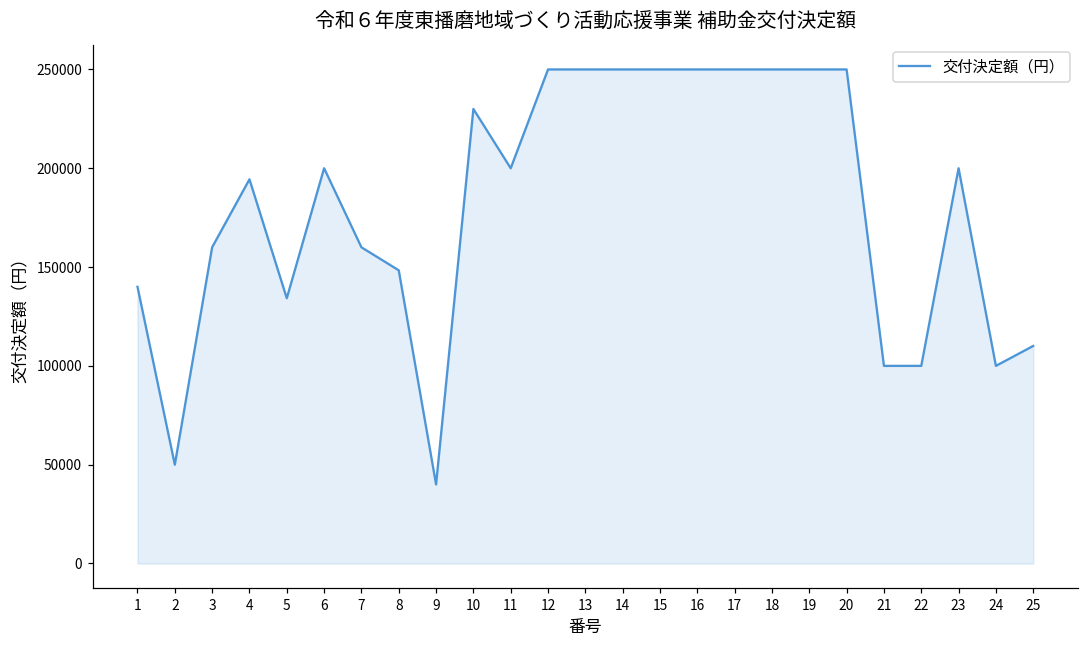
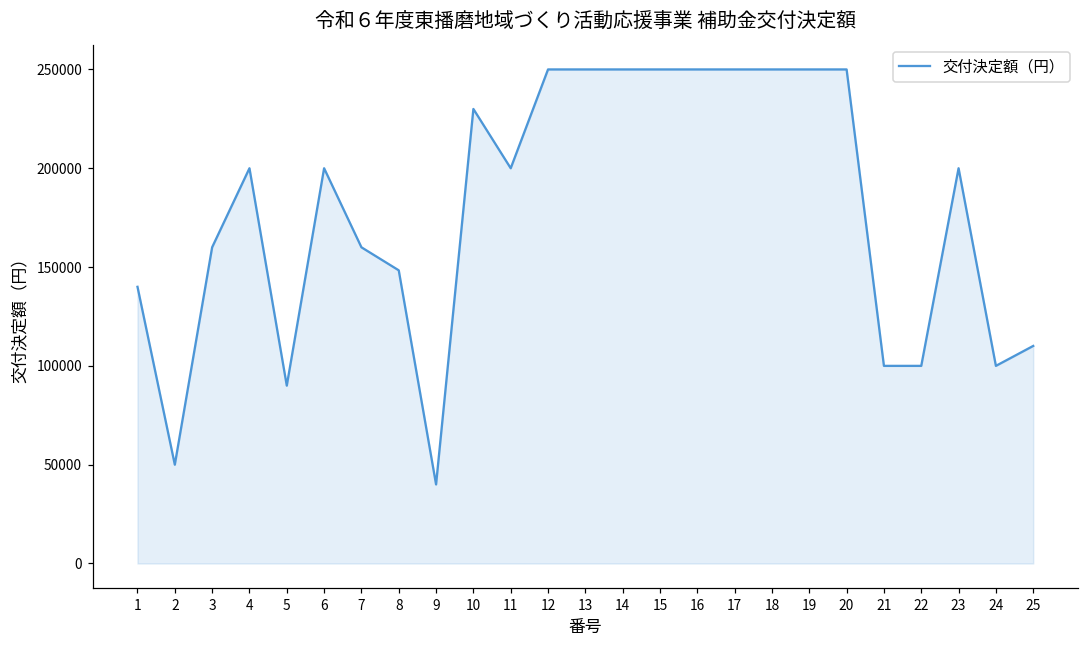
  {
    "1": 140000,
    "2": 50000,
    "3": 160000,
-   "4": 194000,
-   "5": 134000,
+   "4": 200000,
+   "5": 90000,
    "6": 200000,
    "7": 160000,
    "8": 148000,
    "9": 40000,
    "10": 230000,
    "11": 200000,
    "12": 250000,
    "13": 250000,
    "14": 250000,
    "15": 250000,
    "16": 250000,
    "17": 250000,
    "18": 250000,
    "19": 250000,
    "20": 250000,
    "21": 100000,
    "22": 100000,
    "23": 200000,
    "24": 100000,
    "25": 110000
  }
